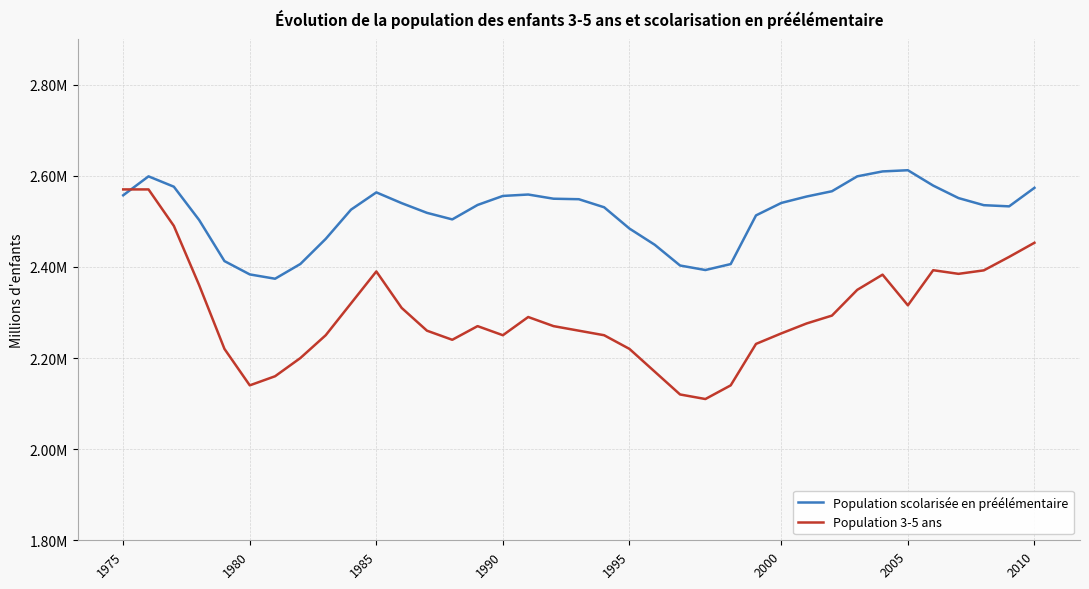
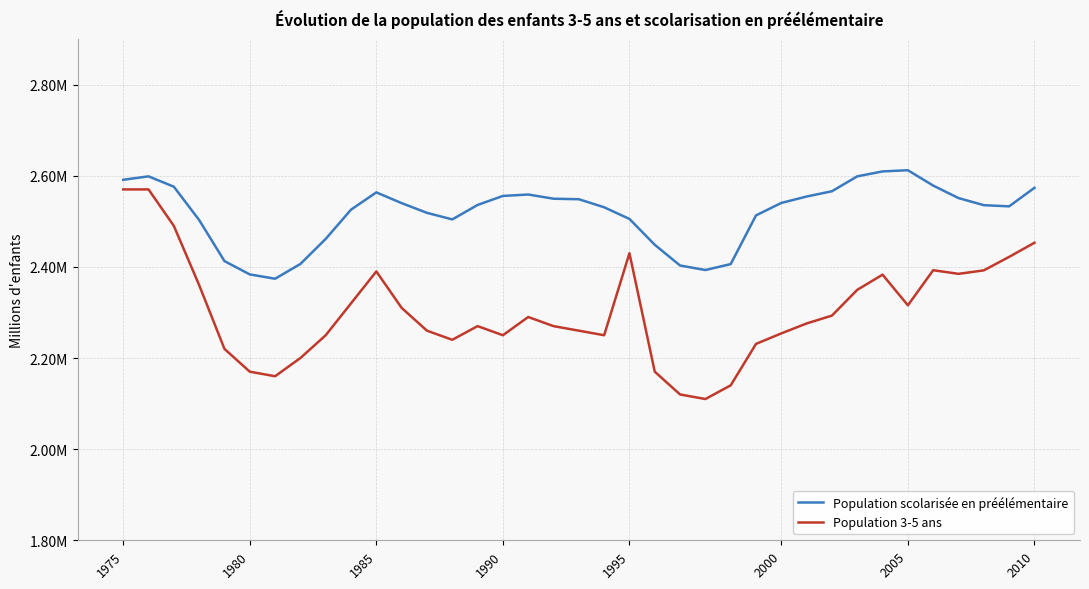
  {
    "Population scolarisée en préélémentaire": {
-     "1975": 2560000,
+     "1975": 2590000,
      "1980": 2380000,
      "1985": 2560000,
      "1990": 2560000,
-     "1995": 2480000,
+     "1995": 2510000,
      "2000": 2540000,
      "2005": 2610000,
      "2010": 2570000
    },
    "Population 3-5 ans": {
      "1975": 2570000,
-     "1980": 2140000,
+     "1980": 2170000,
      "1985": 2390000,
      "1990": 2250000,
-     "1995": 2220000,
+     "1995": 2430000,
      "2000": 2250000,
      "2005": 2320000,
      "2010": 2450000
    }
  }
